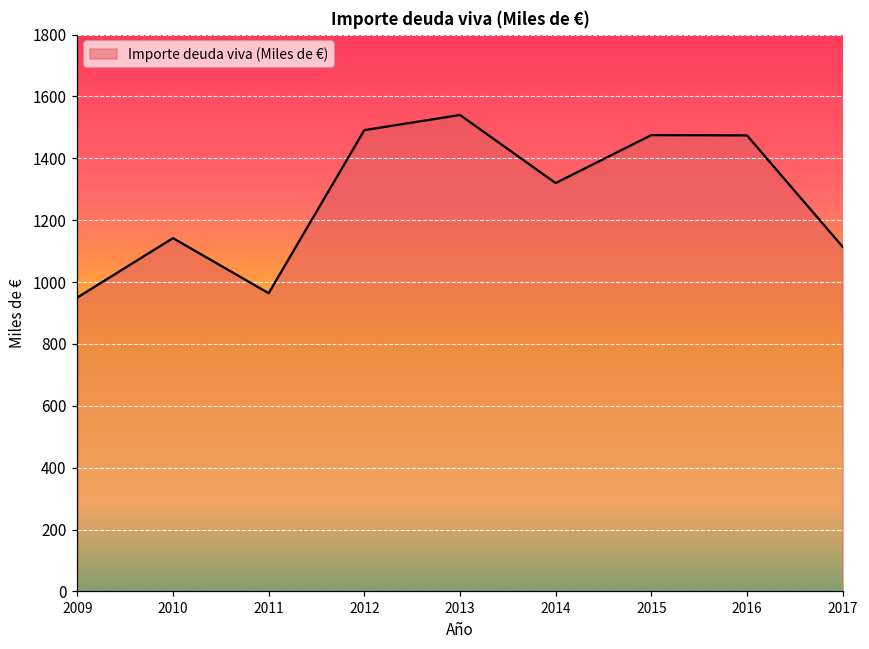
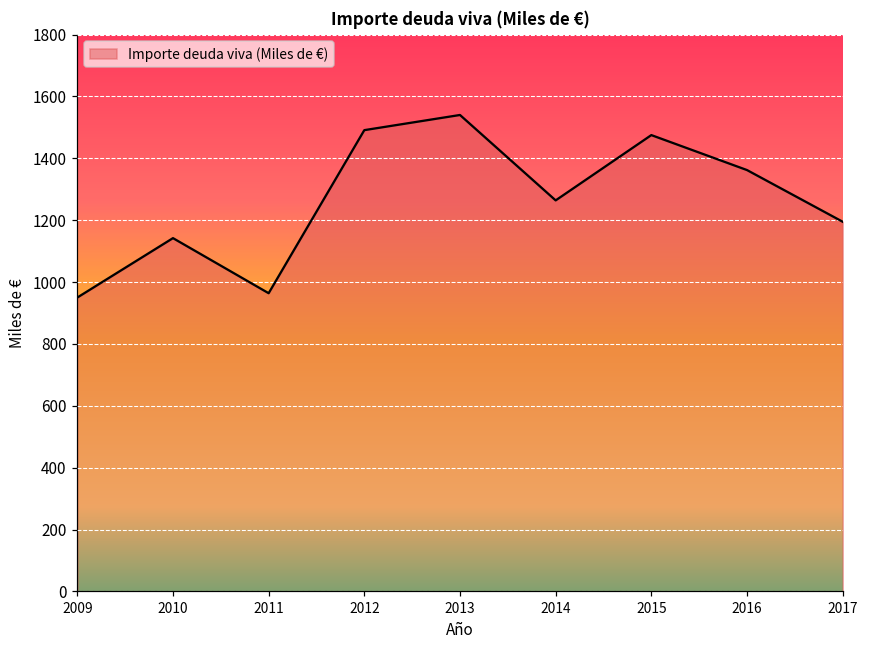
  {
    "2009": 950,
    "2010": 1140,
    "2011": 960,
    "2012": 1490,
    "2013": 1540,
-   "2014": 1320,
+   "2014": 1260,
    "2015": 1480,
-   "2016": 1470,
-   "2017": 1110
+   "2016": 1360,
+   "2017": 1200
  }
